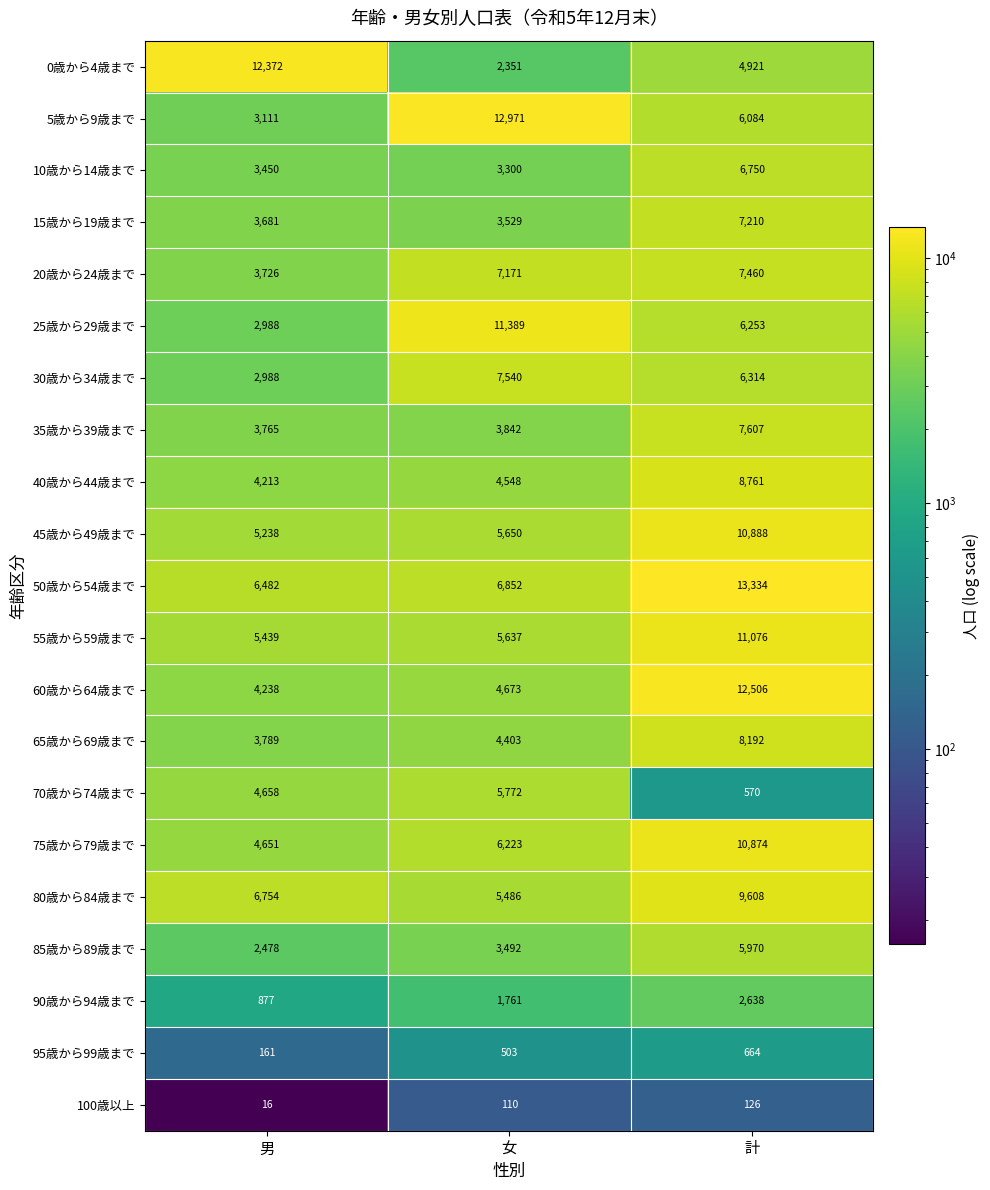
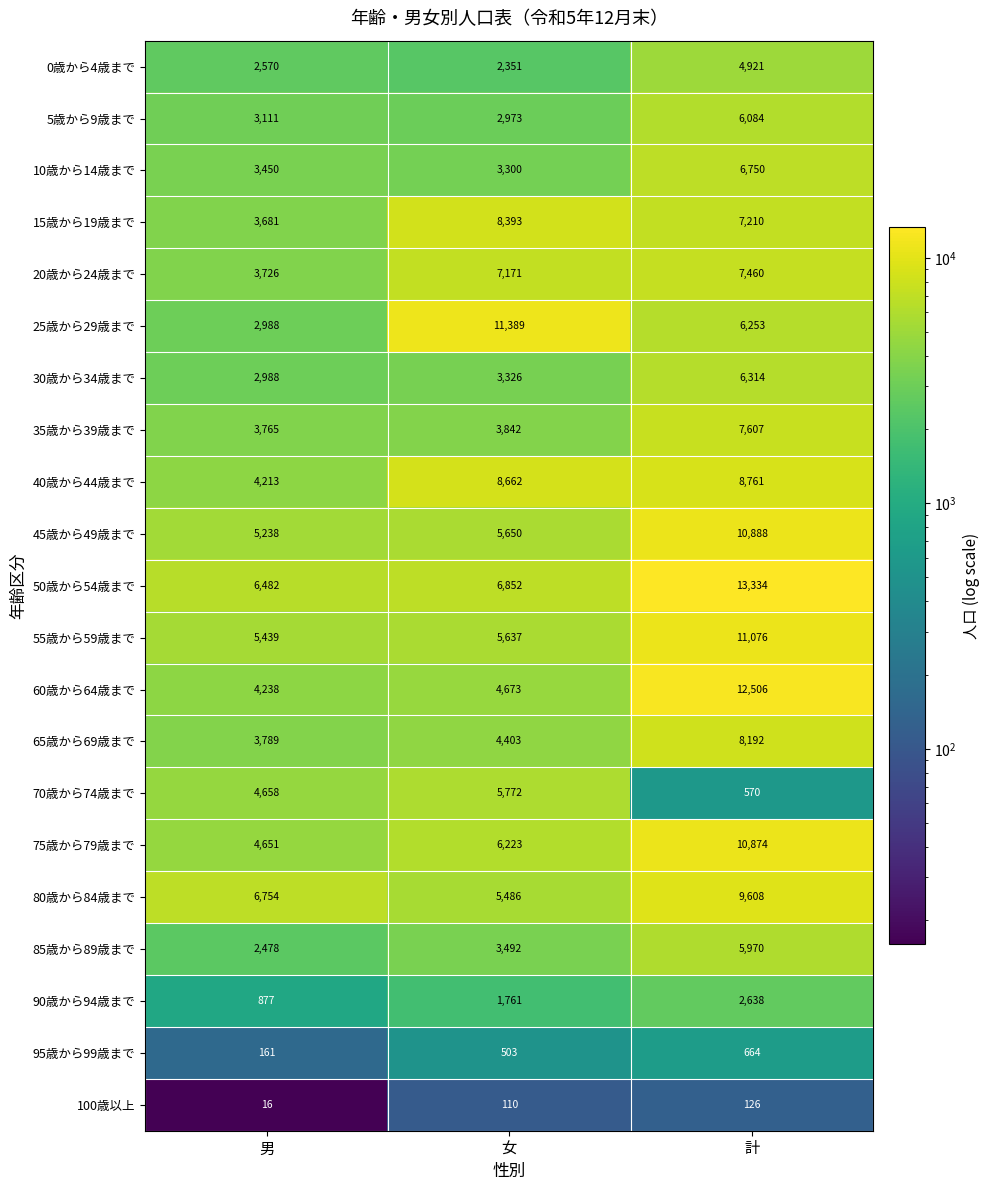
  {
    "0歳から4歳まで": {
-     "男": "12,372",
+     "男": "2,570",
      "女": "2,351",
      "計": "4,921"
    },
    "5歳から9歳まで": {
      "男": "3,111",
-     "女": "12,971",
+     "女": "2,973",
      "計": "6,084"
    },
    "10歳から14歳まで": {
      "男": "3,450",
      "女": "3,300",
      "計": "6,750"
    },
    "15歳から19歳まで": {
      "男": "3,681",
-     "女": "3,529",
+     "女": "8,393",
      "計": "7,210"
    },
    "20歳から24歳まで": {
      "男": "3,726",
      "女": "7,171",
      "計": "7,460"
    },
    "25歳から29歳まで": {
      "男": "2,988",
      "女": "11,389",
      "計": "6,253"
    },
    "30歳から34歳まで": {
      "男": "2,988",
-     "女": "7,540",
+     "女": "3,326",
      "計": "6,314"
    },
    "35歳から39歳まで": {
      "男": "3,765",
      "女": "3,842",
      "計": "7,607"
    },
    "40歳から44歳まで": {
      "男": "4,213",
-     "女": "4,548",
+     "女": "8,662",
      "計": "8,761"
    },
    "45歳から49歳まで": {
      "男": "5,238",
      "女": "5,650",
      "計": "10,888"
    },
    "50歳から54歳まで": {
      "男": "6,482",
      "女": "6,852",
      "計": "13,334"
    },
    "55歳から59歳まで": {
      "男": "5,439",
      "女": "5,637",
      "計": "11,076"
    },
    "60歳から64歳まで": {
      "男": "4,238",
      "女": "4,673",
      "計": "12,506"
    },
    "65歳から69歳まで": {
      "男": "3,789",
      "女": "4,403",
      "計": "8,192"
    },
    "70歳から74歳まで": {
      "男": "4,658",
      "女": "5,772",
      "計": "570"
    },
    "75歳から79歳まで": {
      "男": "4,651",
      "女": "6,223",
      "計": "10,874"
    },
    "80歳から84歳まで": {
      "男": "6,754",
      "女": "5,486",
      "計": "9,608"
    },
    "85歳から89歳まで": {
      "男": "2,478",
      "女": "3,492",
      "計": "5,970"
    },
    "90歳から94歳まで": {
      "男": "877",
      "女": "1,761",
      "計": "2,638"
    },
    "95歳から99歳まで": {
      "男": "161",
      "女": "503",
      "計": "664"
    },
    "100歳以上": {
      "男": "16",
      "女": "110",
      "計": "126"
    }
  }
